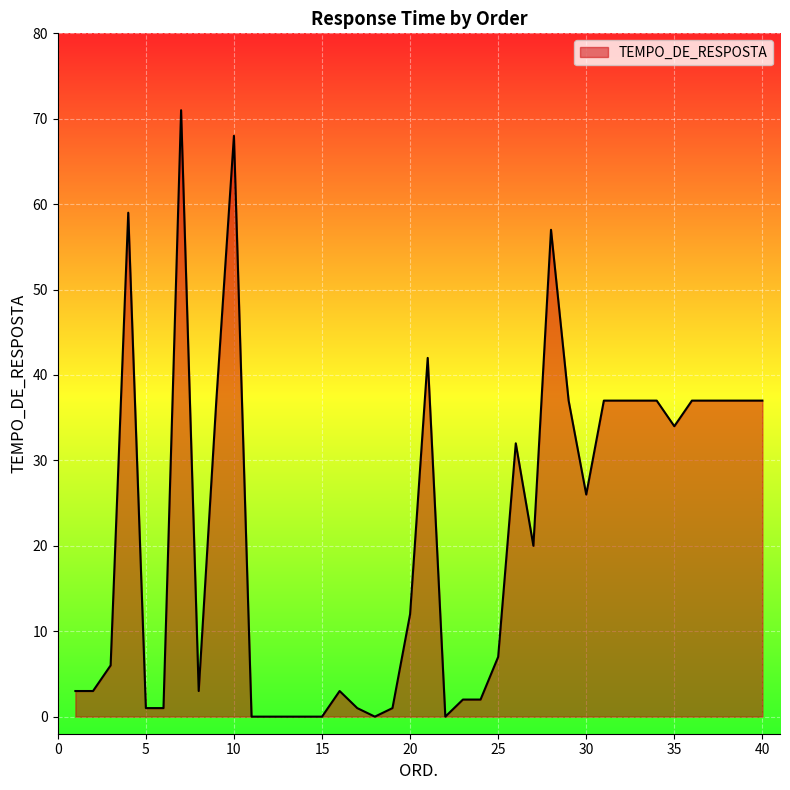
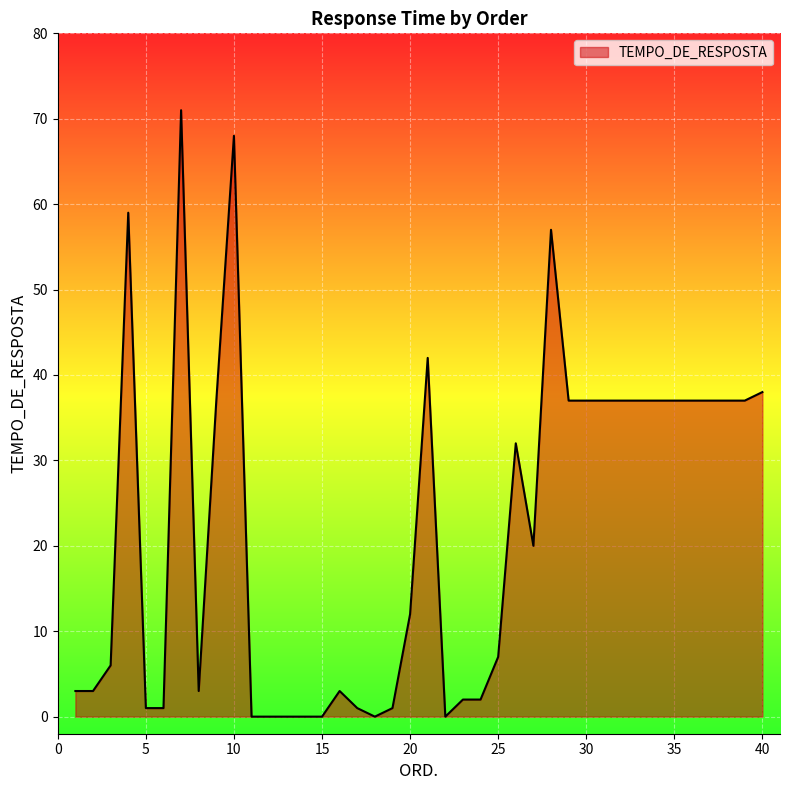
  {
    "5": 1,
    "10": 68,
    "15": 0,
    "20": 12,
    "25": 7,
-   "30": 26,
-   "35": 34,
-   "40": 37
+   "30": 37,
+   "35": 37,
+   "40": 38
  }
